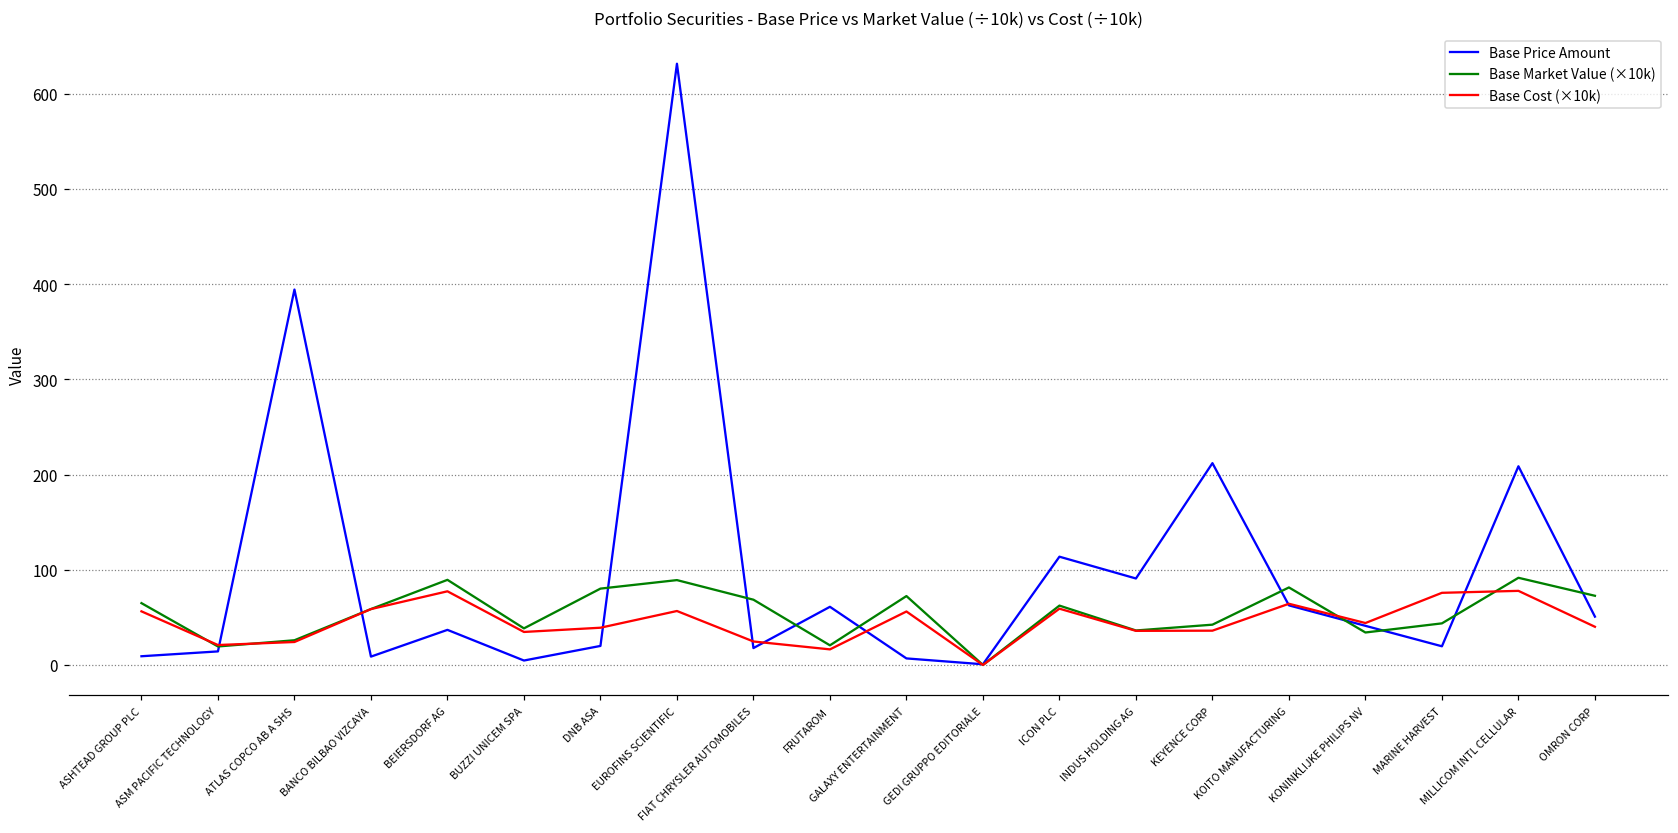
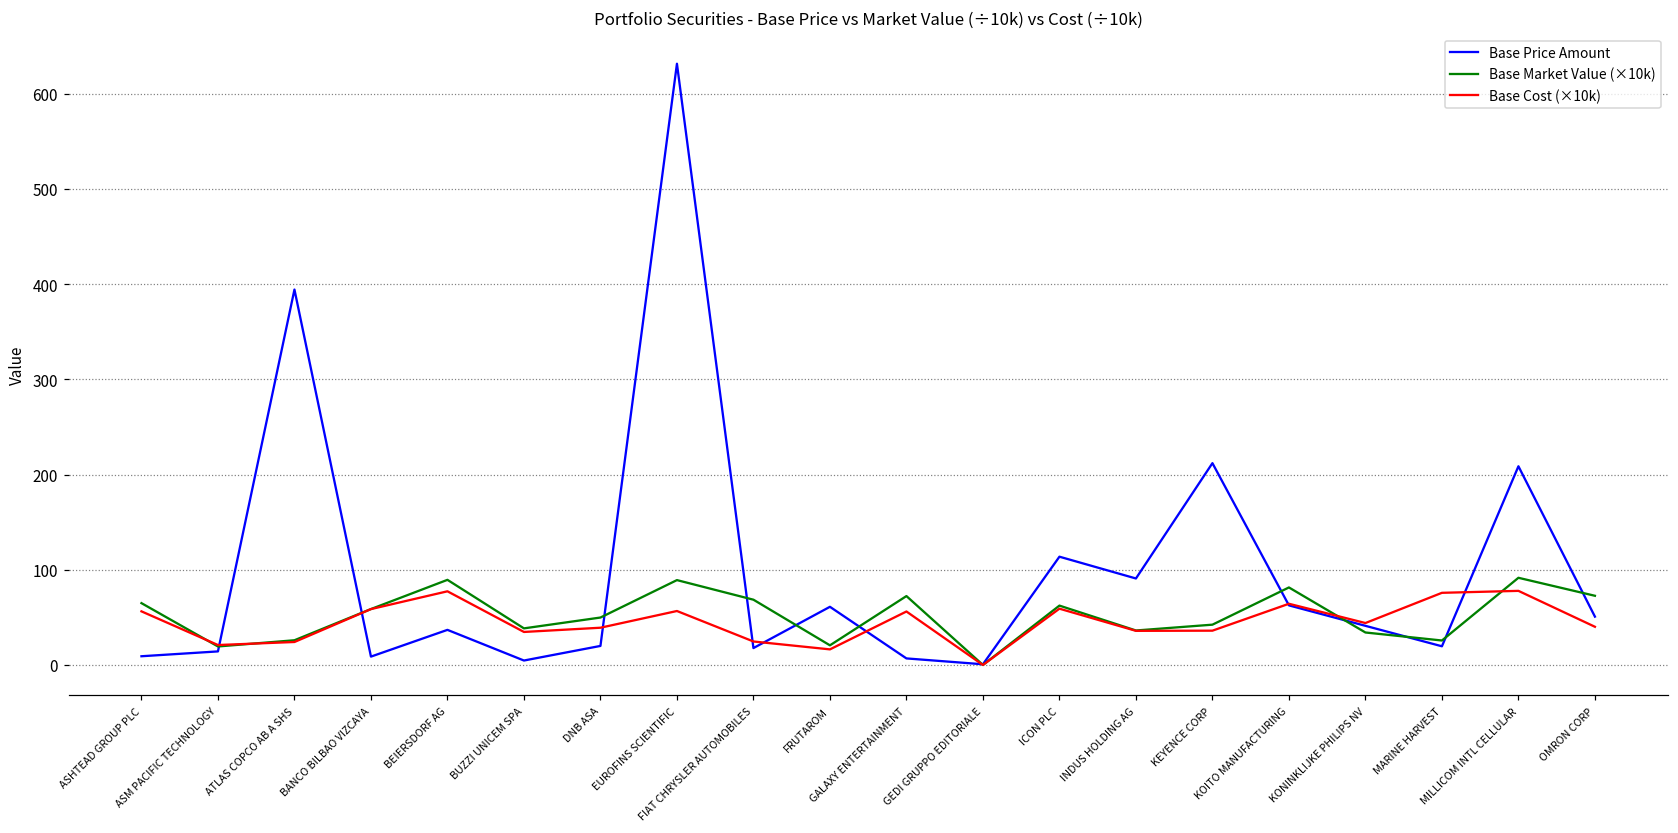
  {
    "Base Price Amount": {
      "ASHTEAD GROUP PLC": 10,
      "ASM PACIFIC TECHNOLOGY": 10,
      "ATLAS COPCO AB A SHS": 390,
      "BANCO BILBAO VIZCAYA": 10,
      "BEIERSDORF AG": 40,
      "BUZZI UNICEM SPA": 0,
      "DNB ASA": 20,
      "EUROFINS SCIENTIFIC": 630,
      "FIAT CHRYSLER AUTOMOBILES": 20,
      "FRUTAROM": 60,
      "GALAXY ENTERTAINMENT": 10,
      "ICON PLC": 110,
      "INDUS HOLDING AG": 90,
      "KEYENCE CORP": 210,
      "KONINKLIJKE PHILIPS NV": 40,
      "MARINE HARVEST": 20,
      "MILLICOM INTL CELLULAR": 210,
      "OMRON CORP": 50
    },
    "Base Market Value (×10k)": {
      "ASHTEAD GROUP PLC": 70,
      "BEIERSDORF AG": 90,
      "BUZZI UNICEM SPA": 40,
-     "DNB ASA": 80,
+     "DNB ASA": 50,
      "EUROFINS SCIENTIFIC": 90,
      "FIAT CHRYSLER AUTOMOBILES": 70,
      "FRUTAROM": 20,
      "GALAXY ENTERTAINMENT": 70,
      "ICON PLC": 60,
      "KEYENCE CORP": 40,
      "KOITO MANUFACTURING": 80,
      "KONINKLIJKE PHILIPS NV": 30,
-     "MARINE HARVEST": 40,
+     "MARINE HARVEST": 30,
      "MILLICOM INTL CELLULAR": 90,
      "OMRON CORP": 70
    },
    "Base Cost (×10k)": {
      "ASHTEAD GROUP PLC": 60,
      "BEIERSDORF AG": 80,
      "BUZZI UNICEM SPA": 30,
      "DNB ASA": 40,
      "EUROFINS SCIENTIFIC": 60,
      "FIAT CHRYSLER AUTOMOBILES": 20,
      "FRUTAROM": 20,
      "GALAXY ENTERTAINMENT": 60,
      "ICON PLC": 60,
      "KEYENCE CORP": 40,
      "KONINKLIJKE PHILIPS NV": 40,
      "MARINE HARVEST": 80,
      "MILLICOM INTL CELLULAR": 80,
      "OMRON CORP": 40
    }
  }
